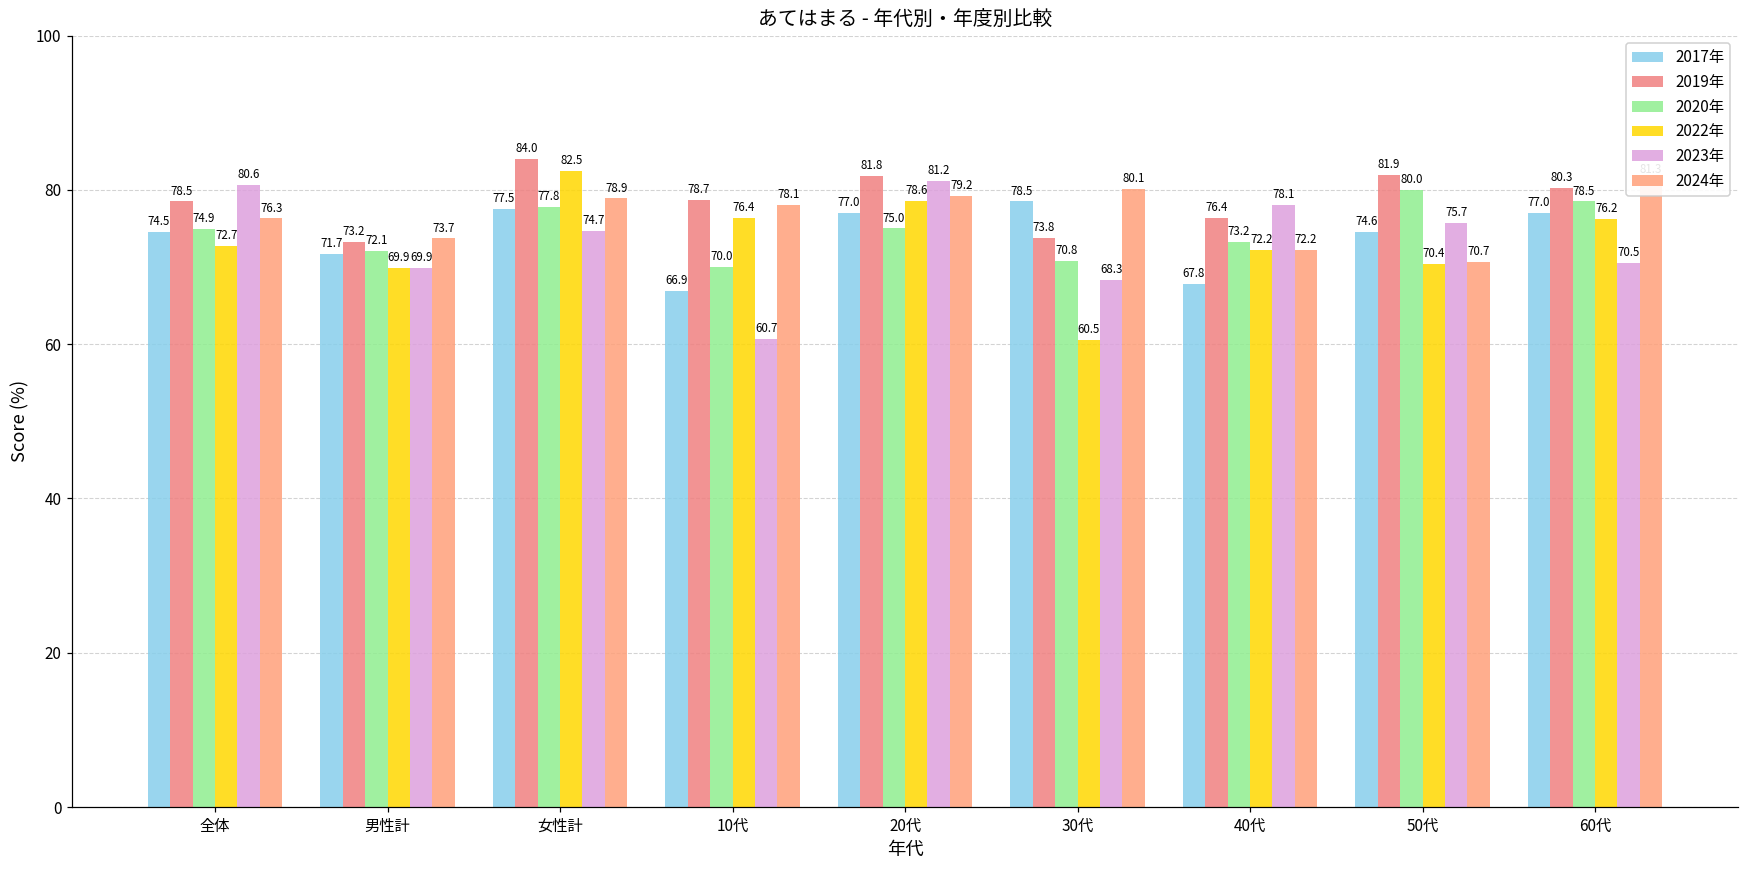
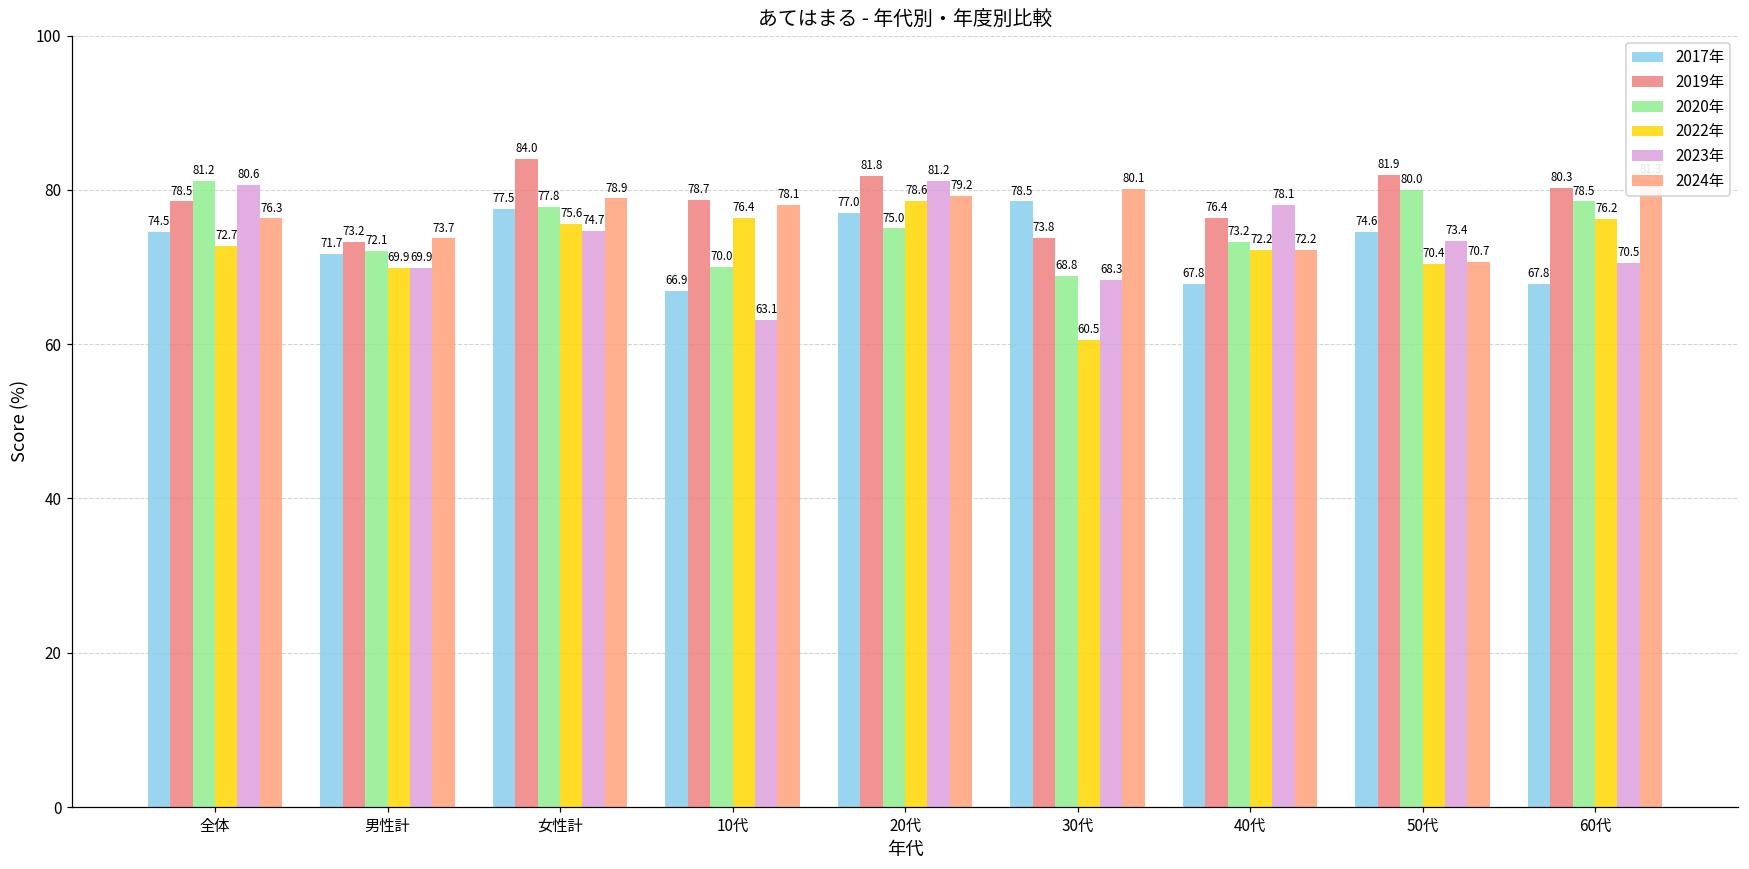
  {
    "2017年": {
      "全体": 74.5,
      "男性計": 71.7,
      "女性計": 77.5,
      "10代": 66.9,
      "20代": 77.0,
      "30代": 78.5,
      "40代": 67.8,
      "50代": 74.6,
-     "60代": 77.0
+     "60代": 67.8
    },
    "2020年": {
-     "全体": 74.9,
+     "全体": 81.2,
      "男性計": 72.1,
      "女性計": 77.8,
      "10代": 70.0,
      "20代": 75.0,
-     "30代": 70.8,
+     "30代": 68.8,
      "40代": 73.2,
      "50代": 80.0,
      "60代": 78.5
    },
    "2022年": {
      "全体": 72.7,
      "男性計": 69.9,
-     "女性計": 82.5,
+     "女性計": 75.6,
      "10代": 76.4,
      "20代": 78.6,
      "30代": 60.5,
      "40代": 72.2,
      "50代": 70.4,
      "60代": 76.2
    },
    "2023年": {
      "全体": 80.6,
      "男性計": 69.9,
      "女性計": 74.7,
-     "10代": 60.7,
+     "10代": 63.1,
      "20代": 81.2,
      "30代": 68.3,
      "40代": 78.1,
-     "50代": 75.7,
+     "50代": 73.4,
      "60代": 70.5
    }
  }
